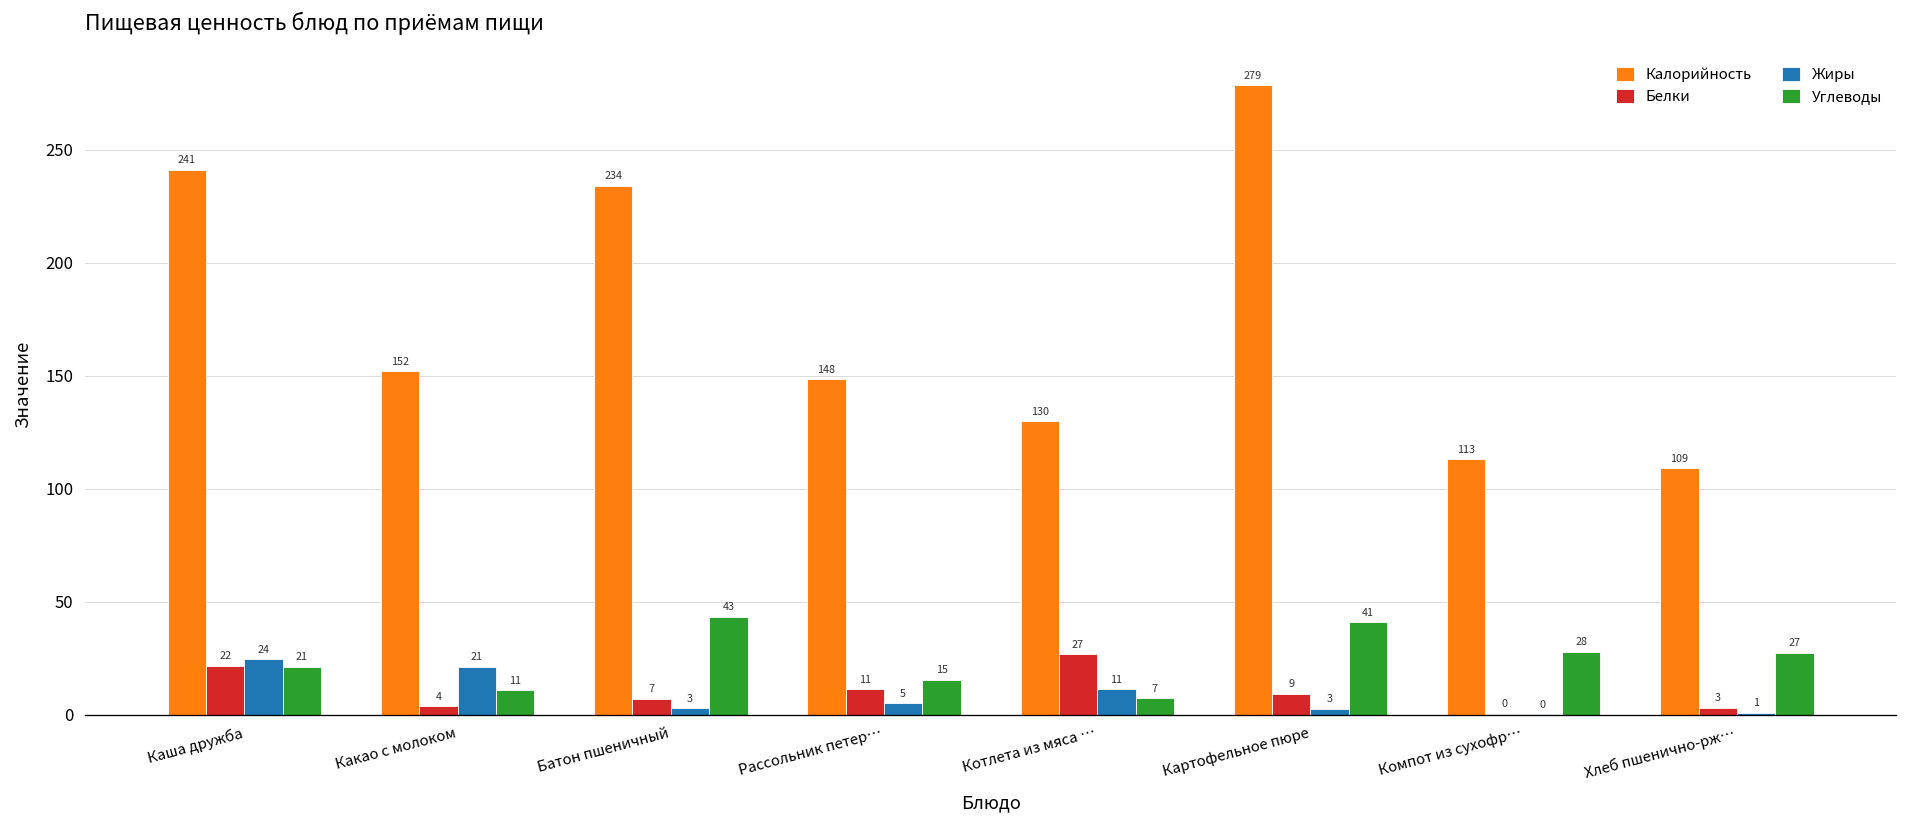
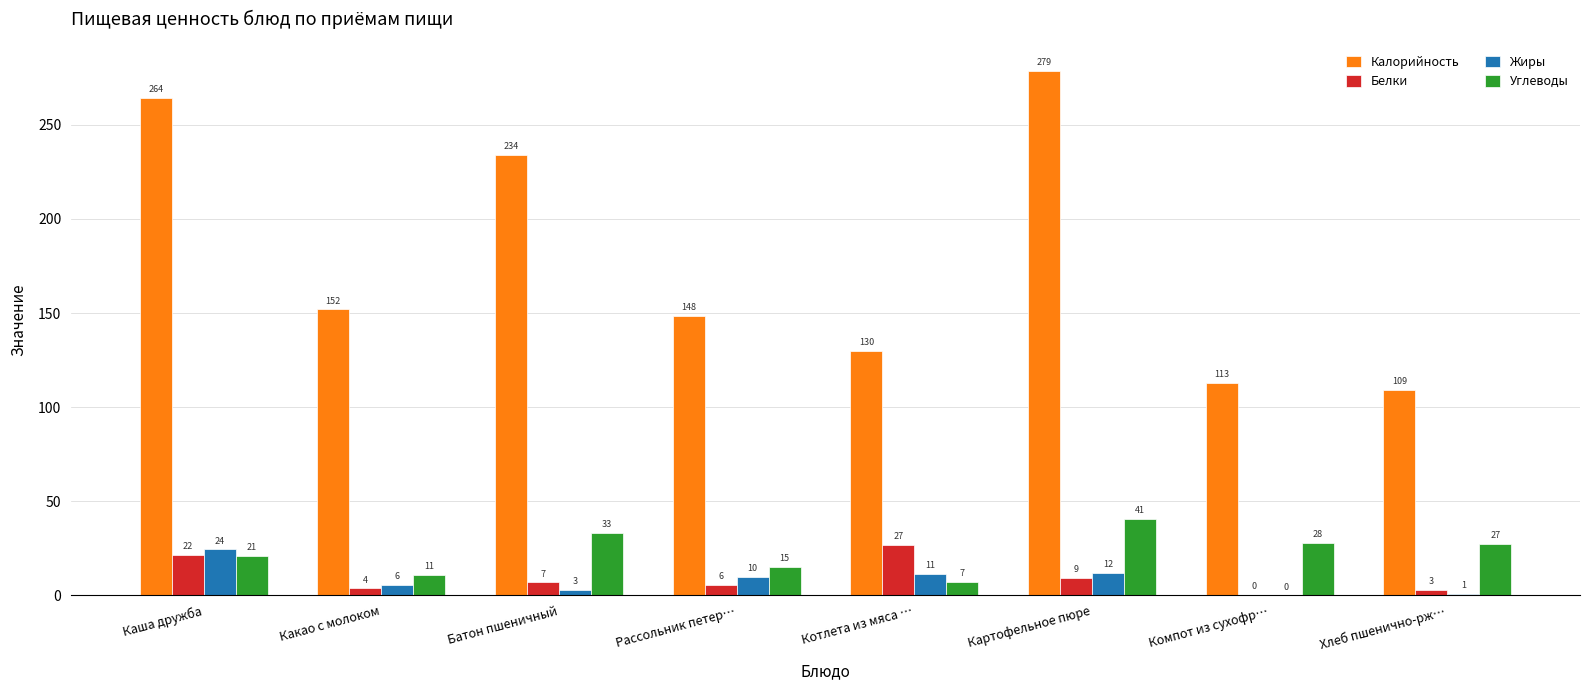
  {
    "Калорийность": {
-     "Каша дружба": 241,
+     "Каша дружба": 264,
      "Какао с молоком": 152,
      "Батон пшеничный": 234,
      "Рассольник петер…": 148,
      "Котлета из мяса …": 130,
      "Картофельное пюре": 279,
      "Компот из сухофр…": 113,
      "Хлеб пшенично-рж…": 109
    },
    "Белки": {
      "Каша дружба": 22,
      "Какао с молоком": 4,
      "Батон пшеничный": 7,
-     "Рассольник петер…": 11,
+     "Рассольник петер…": 6,
      "Котлета из мяса …": 27,
      "Картофельное пюре": 9,
      "Компот из сухофр…": 0,
      "Хлеб пшенично-рж…": 3
    },
    "Жиры": {
      "Каша дружба": 24,
-     "Какао с молоком": 21,
+     "Какао с молоком": 6,
      "Батон пшеничный": 3,
-     "Рассольник петер…": 5,
+     "Рассольник петер…": 10,
      "Котлета из мяса …": 11,
-     "Картофельное пюре": 3,
+     "Картофельное пюре": 12,
      "Компот из сухофр…": 0,
      "Хлеб пшенично-рж…": 1
    },
    "Углеводы": {
      "Каша дружба": 21,
      "Какао с молоком": 11,
-     "Батон пшеничный": 43,
+     "Батон пшеничный": 33,
      "Рассольник петер…": 15,
      "Котлета из мяса …": 7,
      "Картофельное пюре": 41,
      "Компот из сухофр…": 28,
      "Хлеб пшенично-рж…": 27
    }
  }
